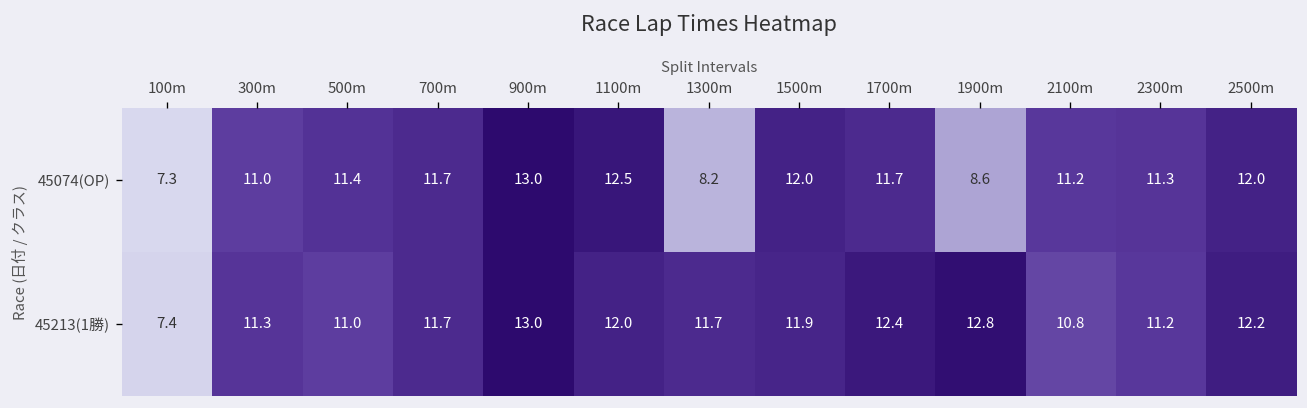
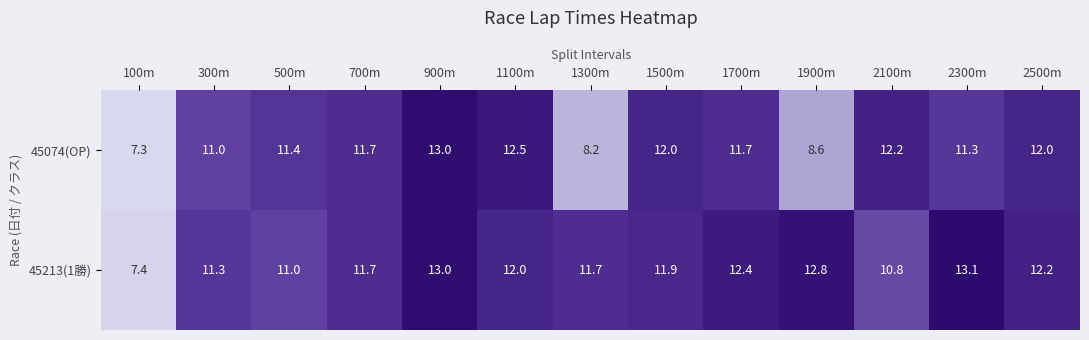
  {
    "45074(OP)": {
      "100m": 7.3,
      "300m": 11.0,
      "500m": 11.4,
      "700m": 11.7,
      "900m": 13.0,
      "1100m": 12.5,
      "1300m": 8.2,
      "1500m": 12.0,
      "1700m": 11.7,
      "1900m": 8.6,
-     "2100m": 11.2,
+     "2100m": 12.2,
      "2300m": 11.3,
      "2500m": 12.0
    },
    "45213(1勝)": {
      "100m": 7.4,
      "300m": 11.3,
      "500m": 11.0,
      "700m": 11.7,
      "900m": 13.0,
      "1100m": 12.0,
      "1300m": 11.7,
      "1500m": 11.9,
      "1700m": 12.4,
      "1900m": 12.8,
      "2100m": 10.8,
-     "2300m": 11.2,
+     "2300m": 13.1,
      "2500m": 12.2
    }
  }
